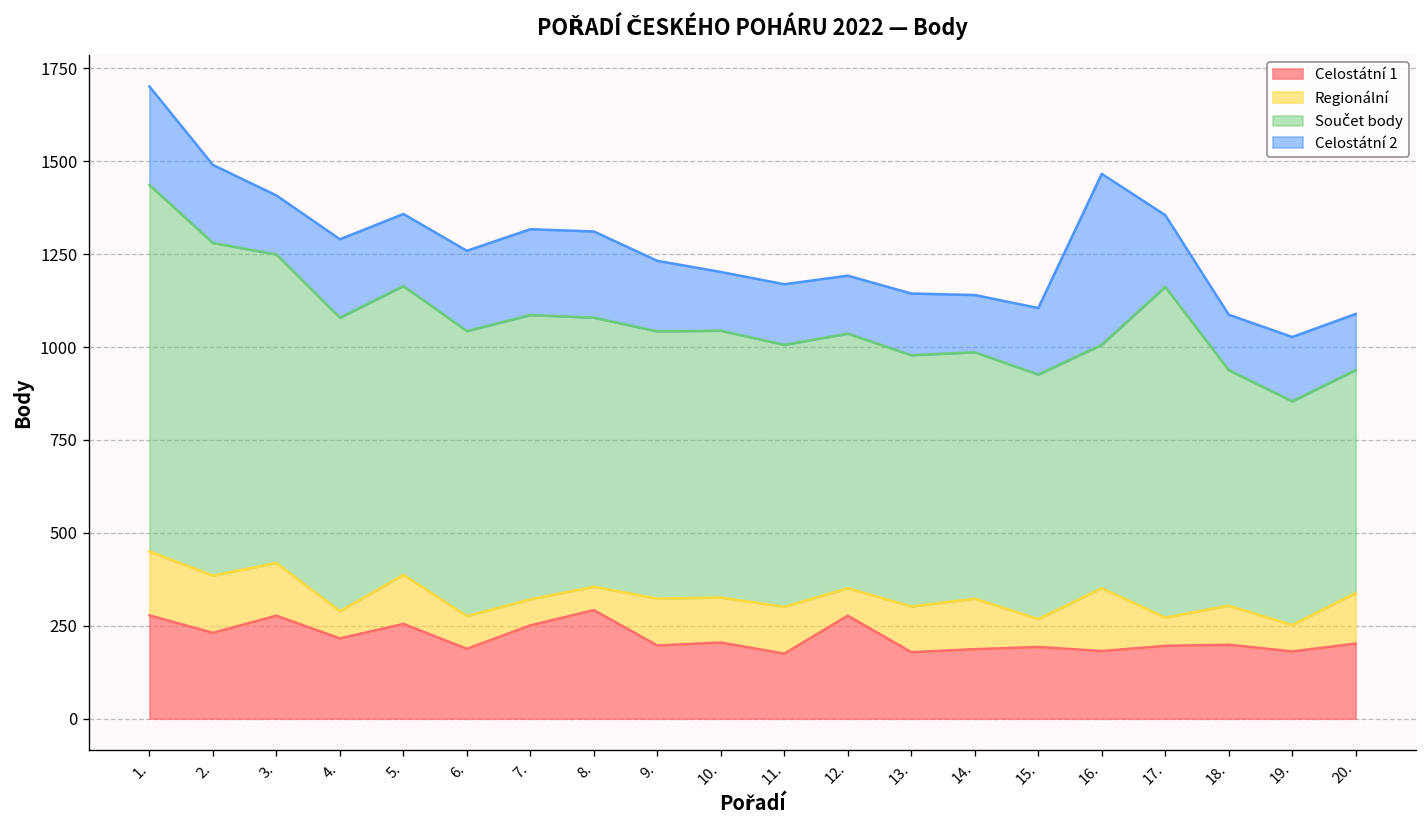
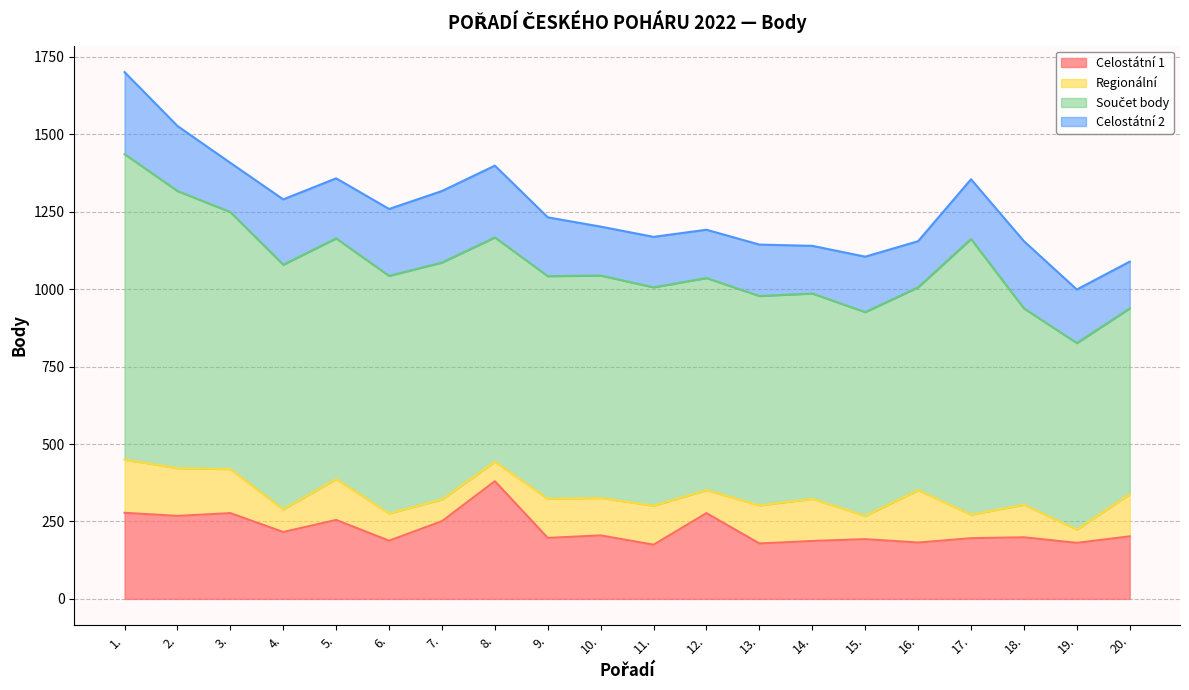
  {
    "Celostátní 1": {
      "1.": 280,
-     "2.": 230,
+     "2.": 270,
      "3.": 280,
      "4.": 220,
      "5.": 260,
      "6.": 190,
      "7.": 250,
-     "8.": 290,
+     "8.": 380,
      "9.": 200,
      "10.": 210,
      "11.": 180,
      "12.": 280,
      "13.": 180,
      "14.": 190,
      "15.": 190,
      "16.": 180,
      "17.": 200,
      "18.": 200,
      "19.": 180,
      "20.": 200
    },
    "Regionální": {
      "1.": 170,
      "2.": 150,
      "3.": 140,
      "4.": 70,
      "5.": 130,
      "6.": 90,
      "7.": 70,
      "8.": 60,
      "9.": 130,
      "10.": 120,
      "11.": 130,
      "12.": 70,
      "13.": 120,
      "14.": 140,
      "15.": 80,
      "16.": 170,
      "17.": 80,
      "18.": 110,
-     "19.": 70,
+     "19.": 40,
      "20.": 140
    },
    "Součet body": {
      "1.": 990,
      "2.": 900,
      "3.": 830,
      "4.": 790,
      "5.": 780,
      "6.": 770,
      "7.": 770,
      "8.": 720,
      "9.": 720,
      "10.": 720,
      "11.": 710,
      "12.": 690,
      "13.": 680,
      "14.": 660,
      "15.": 660,
      "16.": 660,
      "17.": 890,
      "18.": 630,
      "19.": 600,
      "20.": 600
    },
    "Celostátní 2": {
      "1.": 270,
      "2.": 210,
      "3.": 160,
      "4.": 210,
      "5.": 190,
      "6.": 220,
      "7.": 230,
      "8.": 230,
      "9.": 190,
      "10.": 160,
      "11.": 160,
      "12.": 160,
      "13.": 170,
      "14.": 150,
      "15.": 180,
-     "16.": 460,
+     "16.": 150,
      "17.": 190,
-     "18.": 150,
+     "18.": 220,
      "19.": 170,
      "20.": 150
    }
  }
